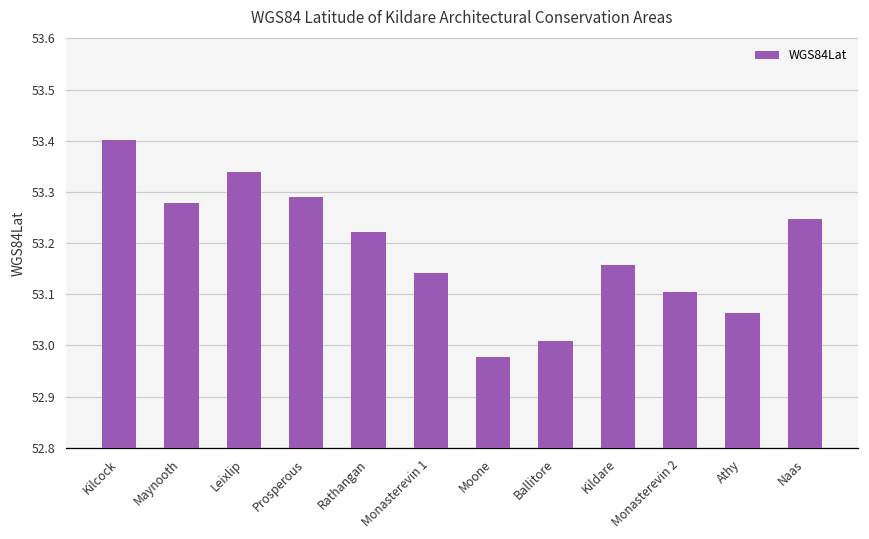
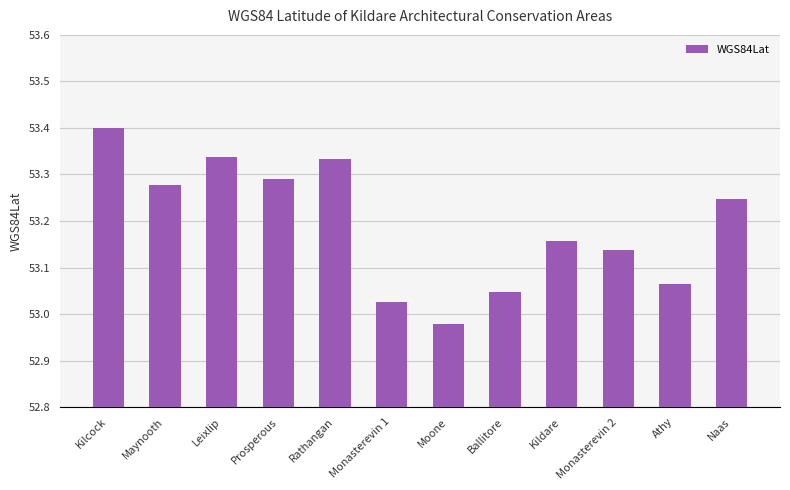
  {
    "Kilcock": 53.40,
    "Maynooth": 53.28,
    "Leixlip": 53.34,
    "Prosperous": 53.29,
-   "Rathangan": 53.22,
-   "Monasterevin 1": 53.14,
+   "Rathangan": 53.33,
+   "Monasterevin 1": 53.03,
    "Moone": 52.98,
-   "Ballitore": 53.01,
+   "Ballitore": 53.05,
    "Kildare": 53.16,
-   "Monasterevin 2": 53.11,
+   "Monasterevin 2": 53.14,
    "Athy": 53.06,
    "Naas": 53.25
  }
